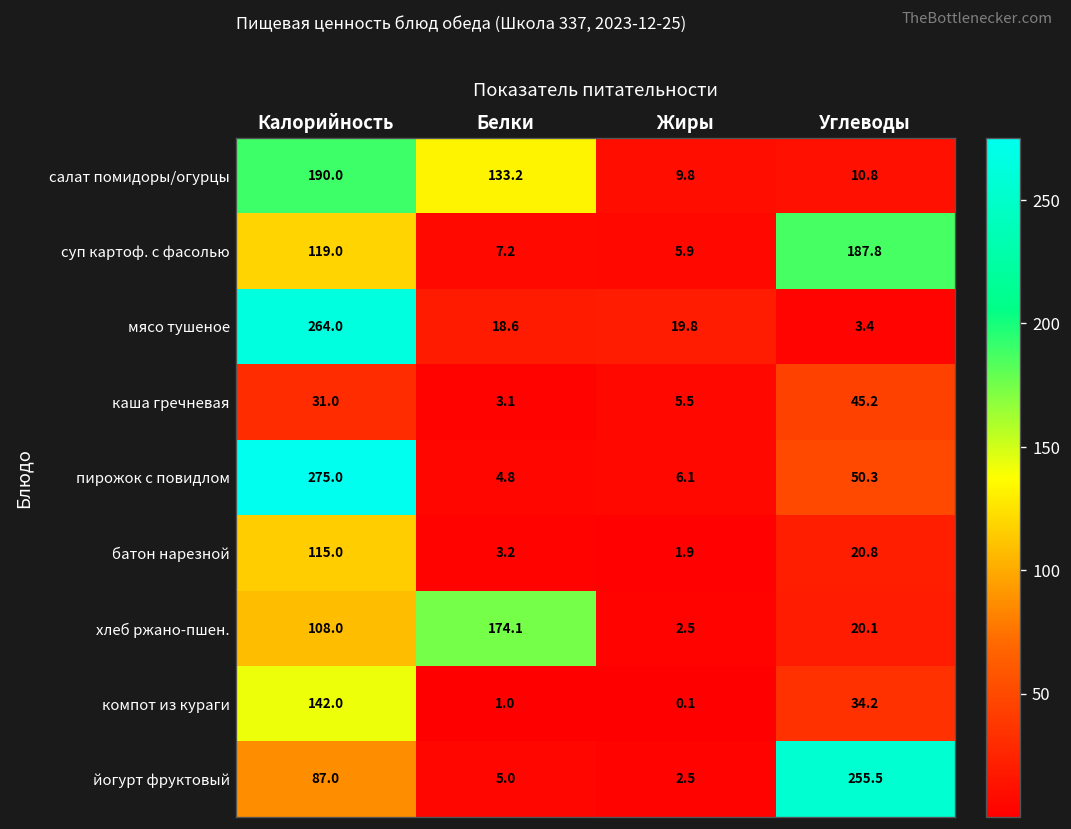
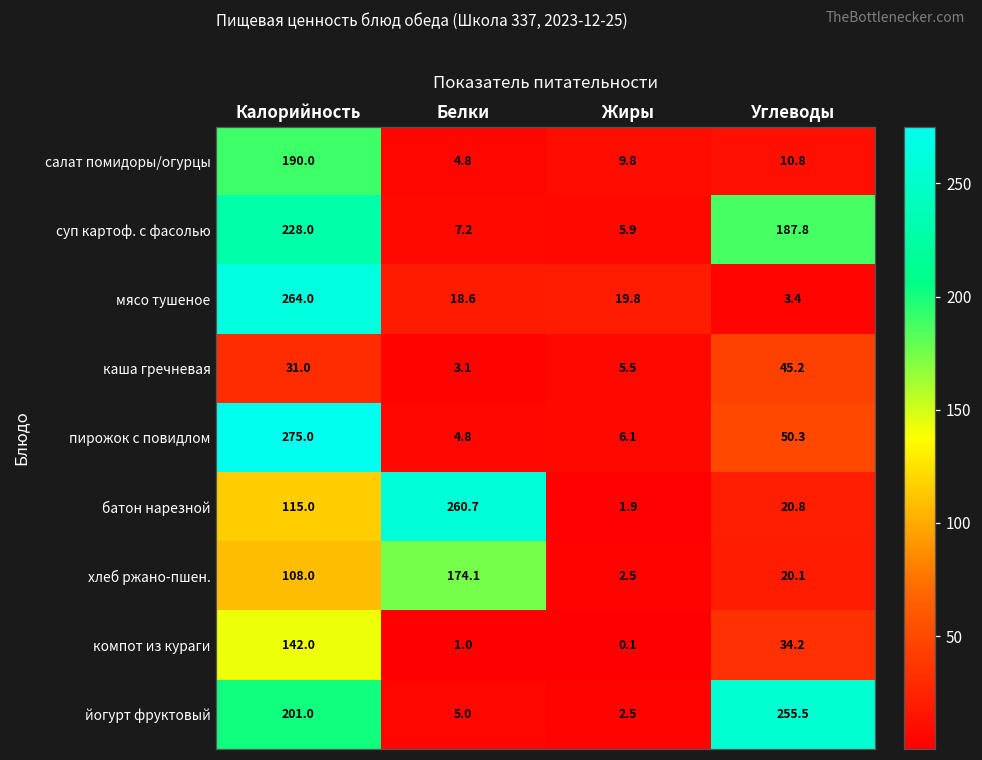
  {
    "салат помидоры/огурцы": {
      "Калорийность": 190.0,
-     "Белки": 133.2,
+     "Белки": 4.8,
      "Жиры": 9.8,
      "Углеводы": 10.8
    },
    "суп картоф. с фасолью": {
-     "Калорийность": 119.0,
+     "Калорийность": 228.0,
      "Белки": 7.2,
      "Жиры": 5.9,
      "Углеводы": 187.8
    },
    "мясо тушеное": {
      "Калорийность": 264.0,
      "Белки": 18.6,
      "Жиры": 19.8,
      "Углеводы": 3.4
    },
    "каша гречневая": {
      "Калорийность": 31.0,
      "Белки": 3.1,
      "Жиры": 5.5,
      "Углеводы": 45.2
    },
    "пирожок с повидлом": {
      "Калорийность": 275.0,
      "Белки": 4.8,
      "Жиры": 6.1,
      "Углеводы": 50.3
    },
    "батон нарезной": {
      "Калорийность": 115.0,
-     "Белки": 3.2,
+     "Белки": 260.7,
      "Жиры": 1.9,
      "Углеводы": 20.8
    },
    "хлеб ржано-пшен.": {
      "Калорийность": 108.0,
      "Белки": 174.1,
      "Жиры": 2.5,
      "Углеводы": 20.1
    },
    "компот из кураги": {
      "Калорийность": 142.0,
      "Белки": 1.0,
      "Жиры": 0.1,
      "Углеводы": 34.2
    },
    "йогурт фруктовый": {
-     "Калорийность": 87.0,
+     "Калорийность": 201.0,
      "Белки": 5.0,
      "Жиры": 2.5,
      "Углеводы": 255.5
    }
  }
